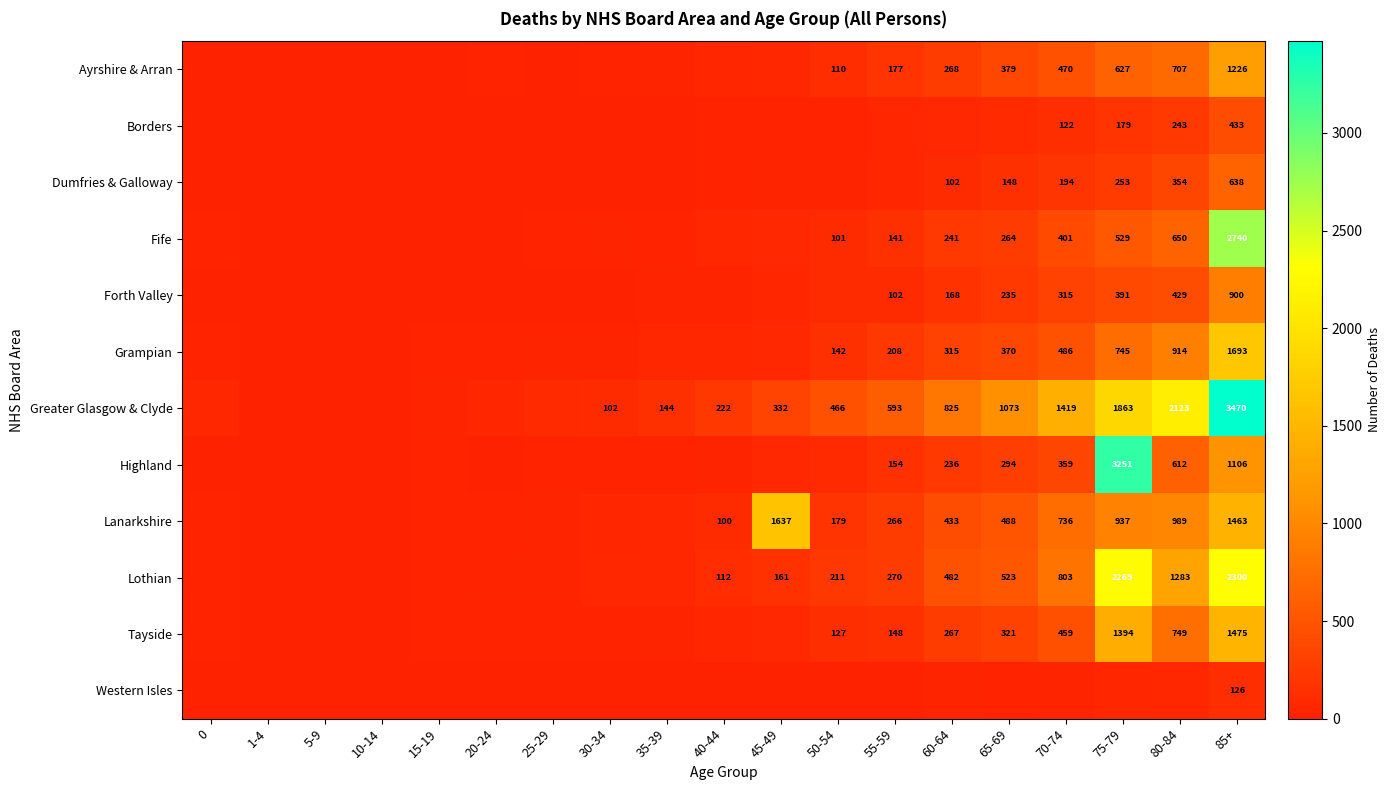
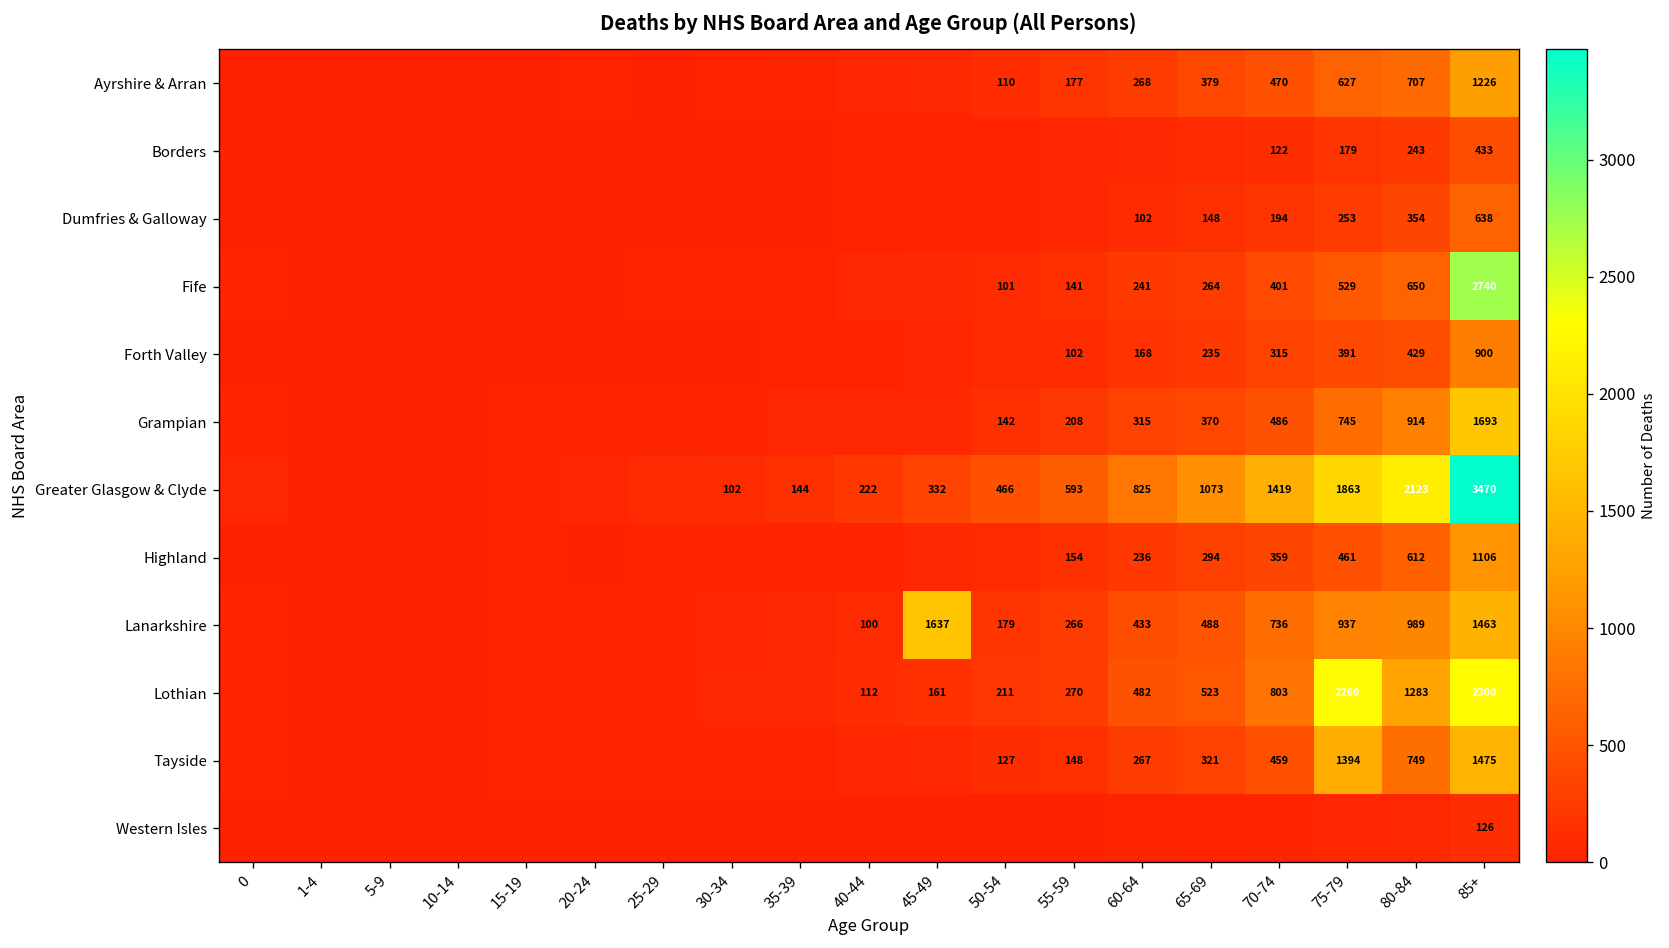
  {
    "Ayrshire & Arran": {
      "50-54": 110,
      "55-59": 177,
      "60-64": 268,
      "65-69": 379,
      "70-74": 470,
      "75-79": 627,
      "80-84": 707,
      "85+": 1226
    },
    "Borders": {
      "70-74": 122,
      "75-79": 179,
      "80-84": 243,
      "85+": 433
    },
    "Dumfries & Galloway": {
      "60-64": 102,
      "65-69": 148,
      "70-74": 194,
      "75-79": 253,
      "80-84": 354,
      "85+": 638
    },
    "Fife": {
      "50-54": 101,
      "55-59": 141,
      "60-64": 241,
      "65-69": 264,
      "70-74": 401,
      "75-79": 529,
      "80-84": 650,
      "85+": 2740
    },
    "Forth Valley": {
      "55-59": 102,
      "60-64": 168,
      "65-69": 235,
      "70-74": 315,
      "75-79": 391,
      "80-84": 429,
      "85+": 900
    },
    "Grampian": {
      "50-54": 142,
      "55-59": 208,
      "60-64": 315,
      "65-69": 370,
      "70-74": 486,
      "75-79": 745,
      "80-84": 914,
      "85+": 1693
    },
    "Greater Glasgow & Clyde": {
      "30-34": 102,
      "35-39": 144,
      "40-44": 222,
      "45-49": 332,
      "50-54": 466,
      "55-59": 593,
      "60-64": 825,
      "65-69": 1073,
      "70-74": 1419,
      "75-79": 1863,
      "80-84": 2123,
      "85+": 3470
    },
    "Highland": {
      "55-59": 154,
      "60-64": 236,
      "65-69": 294,
      "70-74": 359,
-     "75-79": 3251,
+     "75-79": 461,
      "80-84": 612,
      "85+": 1106
    },
    "Lanarkshire": {
      "40-44": 100,
      "45-49": 1637,
      "50-54": 179,
      "55-59": 266,
      "60-64": 433,
      "65-69": 488,
      "70-74": 736,
      "75-79": 937,
      "80-84": 989,
      "85+": 1463
    },
    "Lothian": {
      "40-44": 112,
      "45-49": 161,
      "50-54": 211,
      "55-59": 270,
      "60-64": 482,
      "65-69": 523,
      "70-74": 803,
      "75-79": 2269,
      "80-84": 1283,
      "85+": 2300
    },
    "Tayside": {
      "50-54": 127,
      "55-59": 148,
      "60-64": 267,
      "65-69": 321,
      "70-74": 459,
      "75-79": 1394,
      "80-84": 749,
      "85+": 1475
    },
    "Western Isles": {
      "85+": 126
    }
  }
